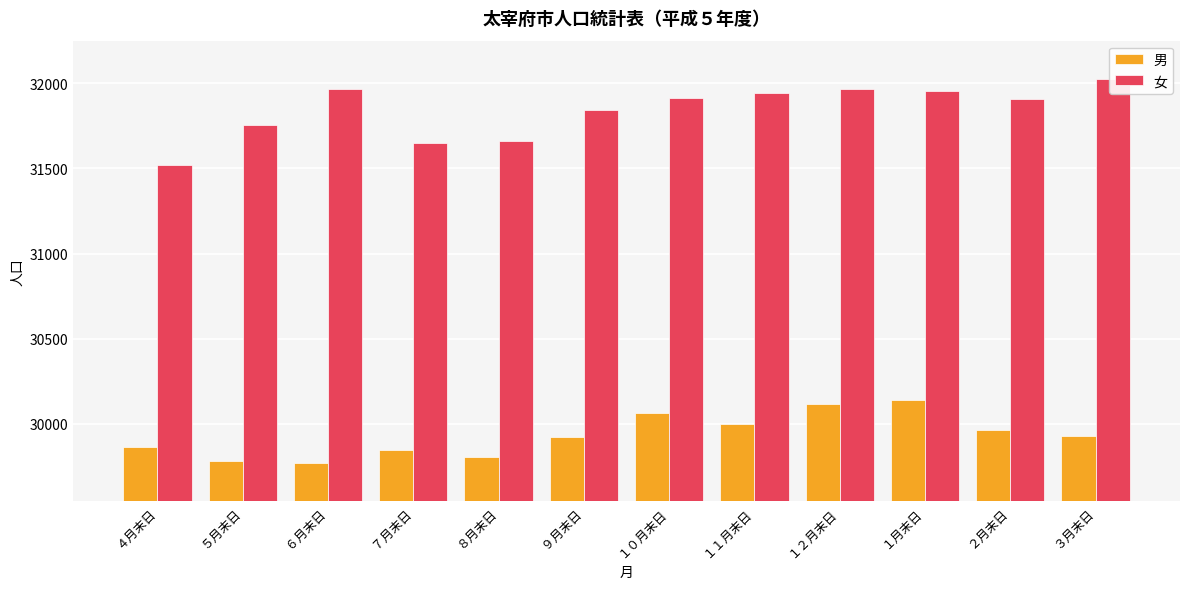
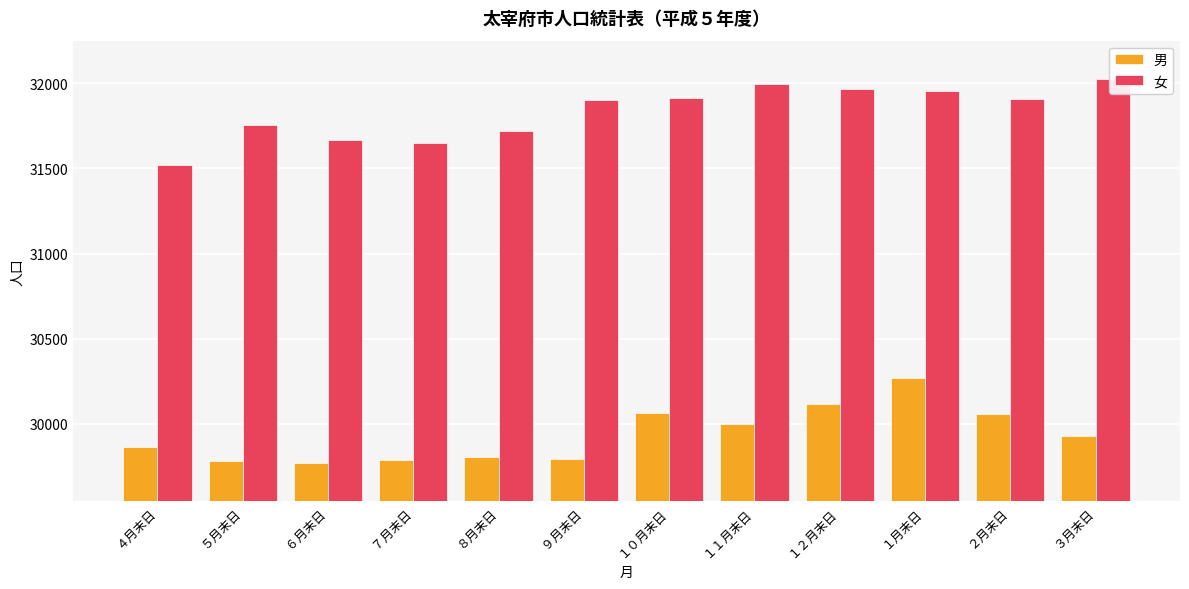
  {
    "男": {
      "４月末日": 29860,
      "５月末日": 29780,
      "６月末日": 29770,
-     "７月末日": 29840,
+     "７月末日": 29780,
      "８月末日": 29810,
-     "９月末日": 29920,
+     "９月末日": 29790,
      "１０月末日": 30060,
      "１１月末日": 30000,
      "１２月末日": 30120,
-     "１月末日": 30140,
-     "２月末日": 29960,
+     "１月末日": 30270,
+     "２月末日": 30060,
      "３月末日": 29920
    },
    "女": {
      "４月末日": 31520,
      "５月末日": 31760,
-     "６月末日": 31970,
+     "６月末日": 31670,
      "７月末日": 31650,
-     "８月末日": 31660,
-     "９月末日": 31840,
+     "８月末日": 31720,
+     "９月末日": 31900,
      "１０月末日": 31920,
-     "１１月末日": 31950,
+     "１１月末日": 31990,
      "１２月末日": 31970,
      "１月末日": 31950,
      "２月末日": 31910
    }
  }
